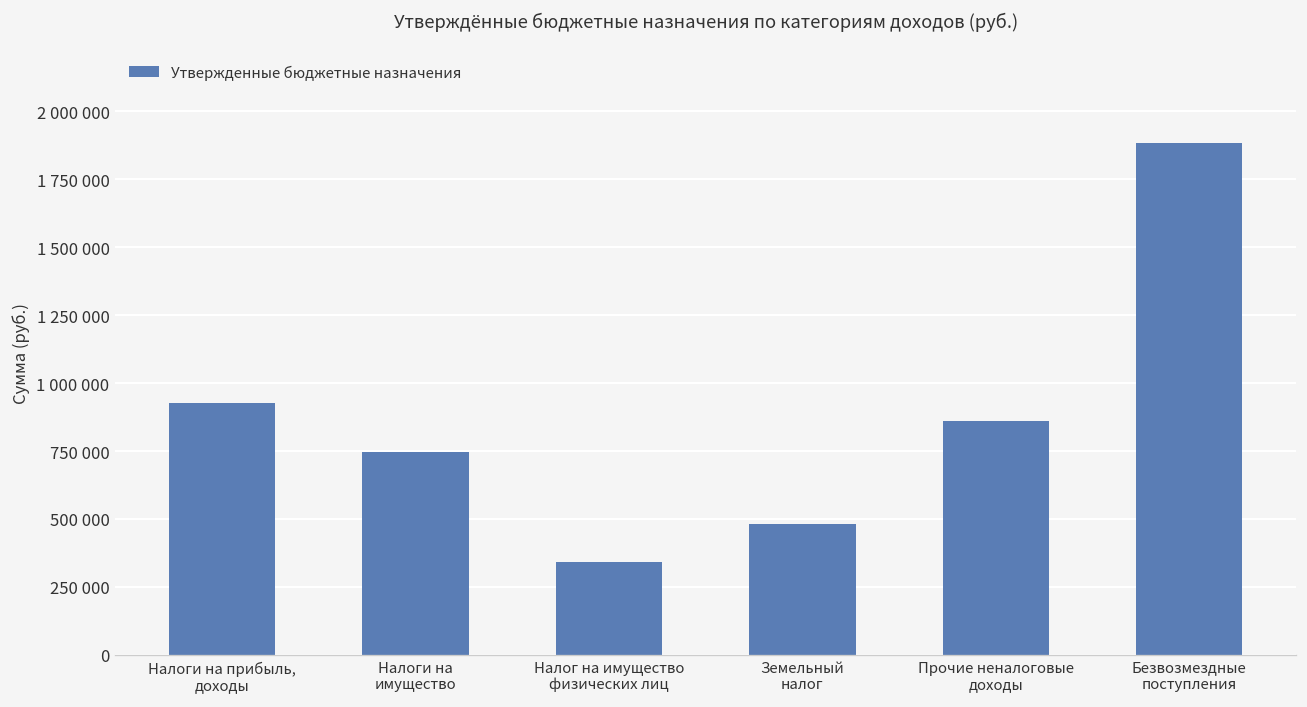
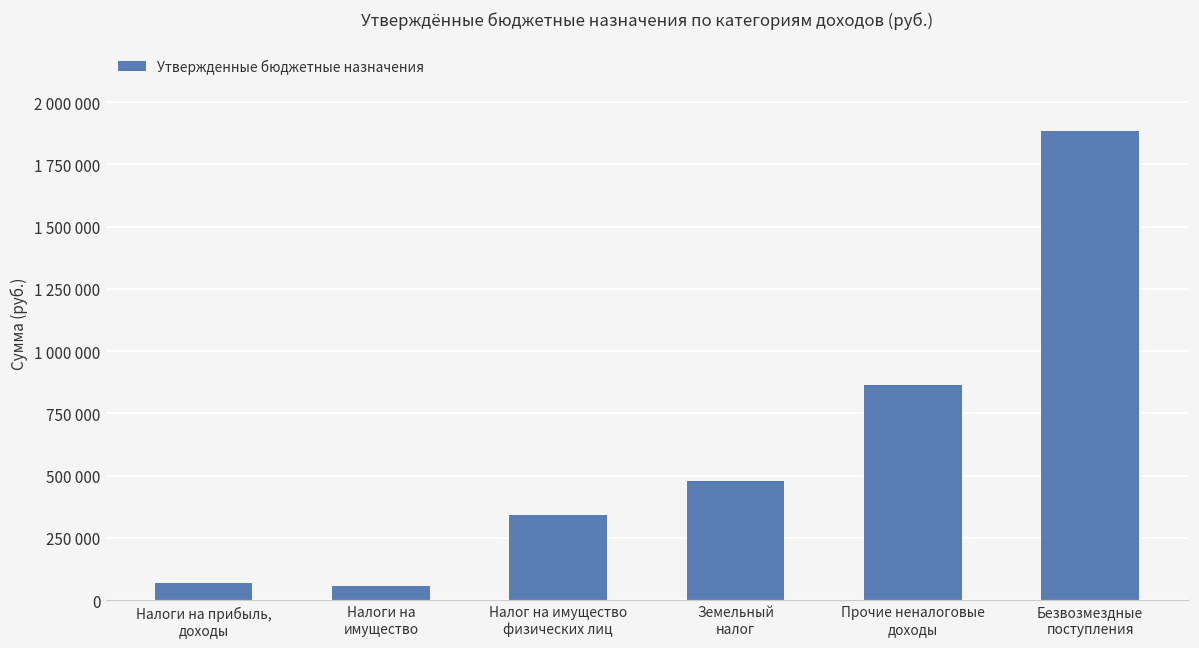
  {
-   "Налоги на прибыль, доходы": 930000,
-   "Налоги на имущество": 750000,
+   "Налоги на прибыль, доходы": 70000,
+   "Налоги на имущество": 50000,
    "Налог на имущество физических лиц": 340000,
    "Земельный налог": 480000,
    "Прочие неналоговые доходы": 860000,
    "Безвозмездные поступления": 1880000
  }
